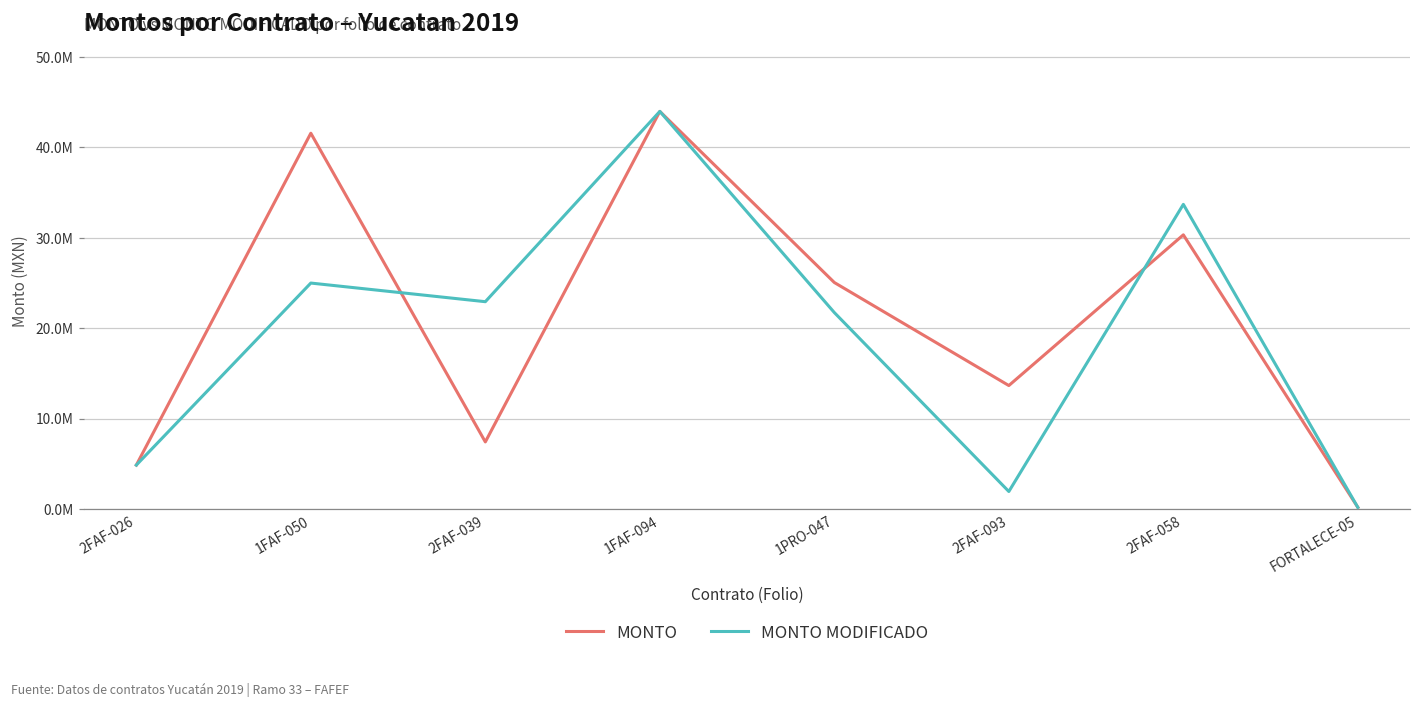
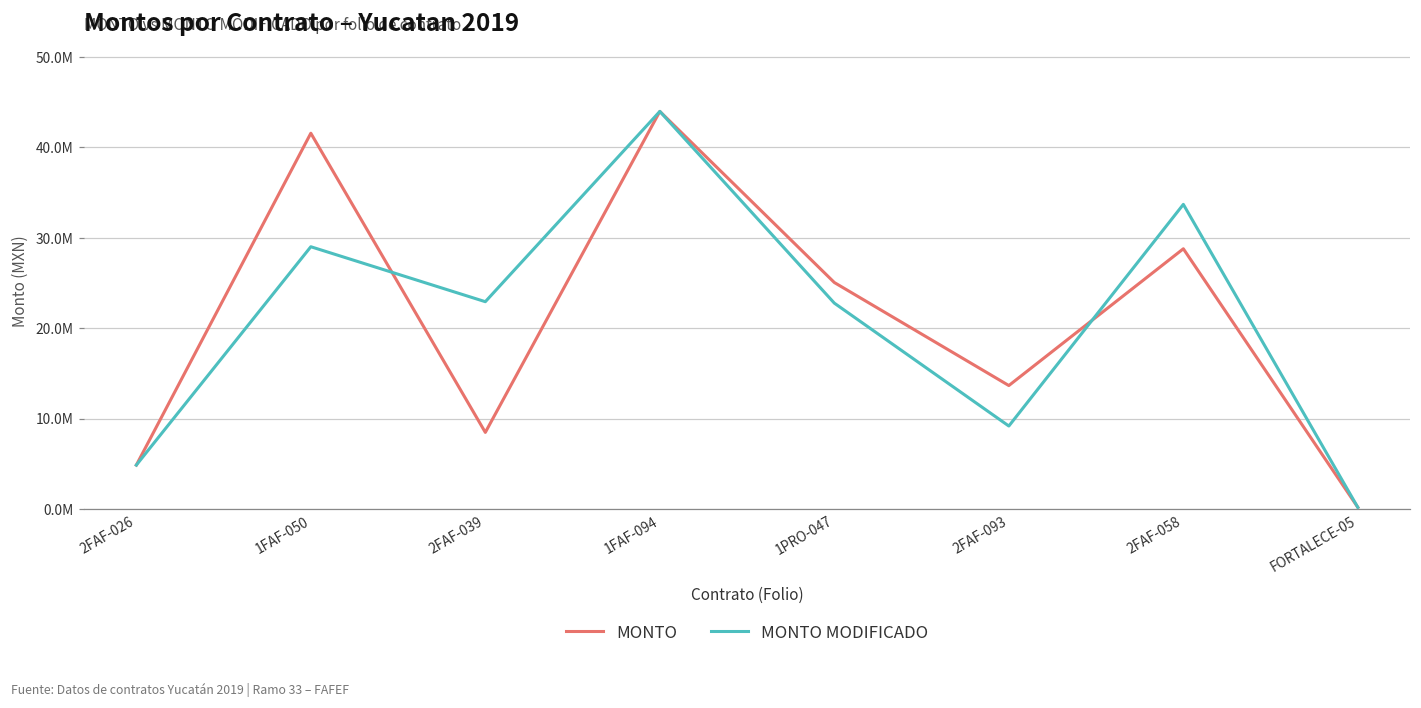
  {
    "MONTO": {
      "1FAF-050": 42000000,
-     "2FAF-039": 7000000,
+     "2FAF-039": 8000000,
      "1PRO-047": 25000000,
      "2FAF-093": 14000000,
-     "2FAF-058": 30000000
+     "2FAF-058": 29000000
    },
    "MONTO MODIFICADO": {
-     "1FAF-050": 25000000,
+     "1FAF-050": 29000000,
      "2FAF-039": 23000000,
-     "1PRO-047": 22000000,
-     "2FAF-093": 2000000,
+     "1PRO-047": 23000000,
+     "2FAF-093": 9000000,
      "2FAF-058": 34000000
    }
  }
